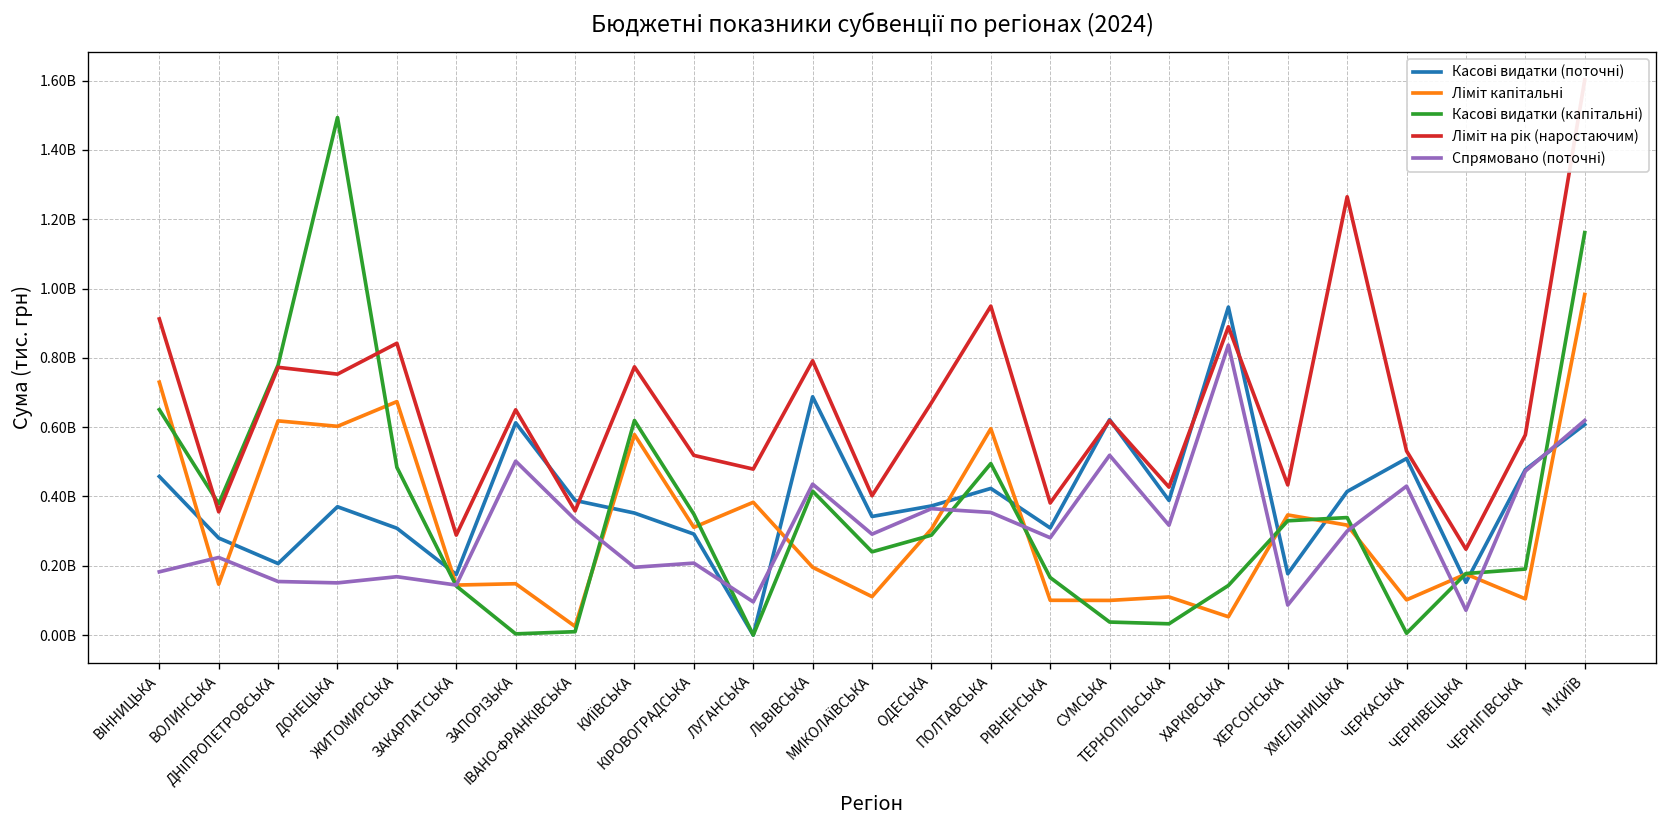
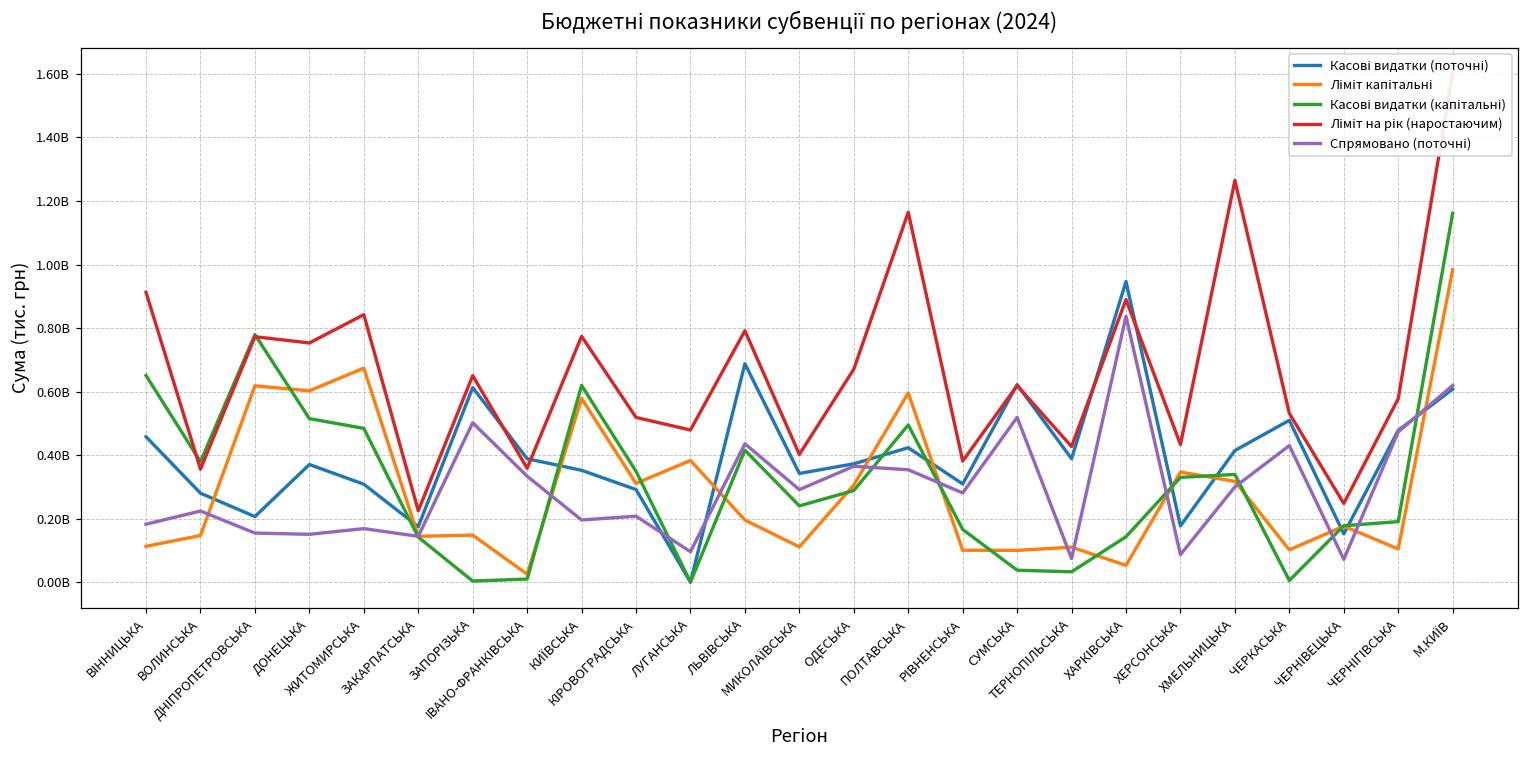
  {
    "Касові видатки (поточні)": {
      "ВІННИЦЬКА": 460000000,
      "ВОЛИНСЬКА": 280000000,
      "ДНІПРОПЕТРОВСЬКА": 210000000,
      "ДОНЕЦЬКА": 370000000,
      "ЖИТОМИРСЬКА": 310000000,
      "ЗАКАРПАТСЬКА": 170000000,
      "ЗАПОРІЗЬКА": 610000000,
      "ІВАНО-ФРАНКІВСЬКА": 390000000,
      "КИЇВСЬКА": 350000000,
      "КІРОВОГРАДСЬКА": 290000000,
      "ЛЬВІВСЬКА": 690000000,
      "МИКОЛАЇВСЬКА": 340000000,
      "ПОЛТАВСЬКА": 420000000,
      "РІВНЕНСЬКА": 310000000,
      "ТЕРНОПІЛЬСЬКА": 390000000,
      "ХАРКІВСЬКА": 950000000,
      "ХЕРСОНСЬКА": 180000000,
      "ХМЕЛЬНИЦЬКА": 410000000,
      "ЧЕРКАСЬКА": 510000000,
      "ЧЕРНІВЕЦЬКА": 150000000,
      "М.КИЇВ": 610000000
    },
    "Ліміт капітальні": {
-     "ВІННИЦЬКА": 730000000,
+     "ВІННИЦЬКА": 110000000,
      "ВОЛИНСЬКА": 150000000,
      "ДНІПРОПЕТРОВСЬКА": 620000000,
      "ДОНЕЦЬКА": 600000000,
      "ЖИТОМИРСЬКА": 670000000,
      "ЗАПОРІЗЬКА": 150000000,
      "ІВАНО-ФРАНКІВСЬКА": 30000000,
      "КИЇВСЬКА": 580000000,
      "КІРОВОГРАДСЬКА": 310000000,
      "ЛУГАНСЬКА": 380000000,
      "ЛЬВІВСЬКА": 200000000,
      "МИКОЛАЇВСЬКА": 110000000,
      "ОДЕСЬКА": 310000000,
      "ПОЛТАВСЬКА": 600000000,
      "РІВНЕНСЬКА": 100000000,
      "СУМСЬКА": 100000000,
      "ТЕРНОПІЛЬСЬКА": 110000000,
      "ХАРКІВСЬКА": 50000000,
      "ХЕРСОНСЬКА": 350000000,
      "ХМЕЛЬНИЦЬКА": 320000000,
      "ЧЕРКАСЬКА": 100000000,
      "ЧЕРНІГІВСЬКА": 100000000,
      "М.КИЇВ": 980000000
    },
    "Касові видатки (капітальні)": {
      "ВІННИЦЬКА": 650000000,
      "ВОЛИНСЬКА": 380000000,
-     "ДОНЕЦЬКА": 1490000000,
+     "ДОНЕЦЬКА": 510000000,
      "ЖИТОМИРСЬКА": 480000000,
      "ЗАПОРІЗЬКА": 0,
      "ІВАНО-ФРАНКІВСЬКА": 10000000,
      "КИЇВСЬКА": 620000000,
      "КІРОВОГРАДСЬКА": 350000000,
      "ЛЬВІВСЬКА": 420000000,
      "МИКОЛАЇВСЬКА": 240000000,
      "ОДЕСЬКА": 290000000,
      "ПОЛТАВСЬКА": 490000000,
      "РІВНЕНСЬКА": 170000000,
      "СУМСЬКА": 40000000,
      "ТЕРНОПІЛЬСЬКА": 30000000,
      "ХАРКІВСЬКА": 140000000,
      "ХЕРСОНСЬКА": 330000000,
      "ХМЕЛЬНИЦЬКА": 340000000,
      "ЧЕРКАСЬКА": 10000000,
      "ЧЕРНІГІВСЬКА": 190000000,
      "М.КИЇВ": 1160000000
    },
    "Ліміт на рік (наростаючим)": {
      "ВІННИЦЬКА": 910000000,
      "ВОЛИНСЬКА": 360000000,
      "ДОНЕЦЬКА": 750000000,
      "ЖИТОМИРСЬКА": 840000000,
-     "ЗАКАРПАТСЬКА": 290000000,
+     "ЗАКАРПАТСЬКА": 220000000,
      "ЗАПОРІЗЬКА": 650000000,
      "ІВАНО-ФРАНКІВСЬКА": 360000000,
      "КИЇВСЬКА": 770000000,
      "КІРОВОГРАДСЬКА": 520000000,
      "ЛУГАНСЬКА": 480000000,
      "ЛЬВІВСЬКА": 790000000,
      "МИКОЛАЇВСЬКА": 400000000,
      "ОДЕСЬКА": 670000000,
-     "ПОЛТАВСЬКА": 950000000,
+     "ПОЛТАВСЬКА": 1160000000,
      "РІВНЕНСЬКА": 380000000,
      "ТЕРНОПІЛЬСЬКА": 430000000,
      "ХАРКІВСЬКА": 890000000,
      "ХЕРСОНСЬКА": 430000000,
      "ХМЕЛЬНИЦЬКА": 1260000000,
      "ЧЕРКАСЬКА": 530000000,
      "ЧЕРНІВЕЦЬКА": 250000000,
      "ЧЕРНІГІВСЬКА": 580000000
    },
    "Спрямовано (поточні)": {
      "ВІННИЦЬКА": 180000000,
      "ВОЛИНСЬКА": 220000000,
      "ДНІПРОПЕТРОВСЬКА": 150000000,
      "ДОНЕЦЬКА": 150000000,
      "ЖИТОМИРСЬКА": 170000000,
      "ЗАПОРІЗЬКА": 500000000,
      "ІВАНО-ФРАНКІВСЬКА": 330000000,
      "КИЇВСЬКА": 200000000,
      "КІРОВОГРАДСЬКА": 210000000,
      "ЛУГАНСЬКА": 100000000,
      "ЛЬВІВСЬКА": 440000000,
      "МИКОЛАЇВСЬКА": 290000000,
      "ПОЛТАВСЬКА": 350000000,
      "РІВНЕНСЬКА": 280000000,
      "СУМСЬКА": 520000000,
-     "ТЕРНОПІЛЬСЬКА": 320000000,
+     "ТЕРНОПІЛЬСЬКА": 70000000,
      "ХАРКІВСЬКА": 840000000,
      "ХЕРСОНСЬКА": 90000000,
      "ХМЕЛЬНИЦЬКА": 300000000,
      "ЧЕРКАСЬКА": 430000000,
      "ЧЕРНІВЕЦЬКА": 70000000,
      "М.КИЇВ": 620000000
    }
  }
